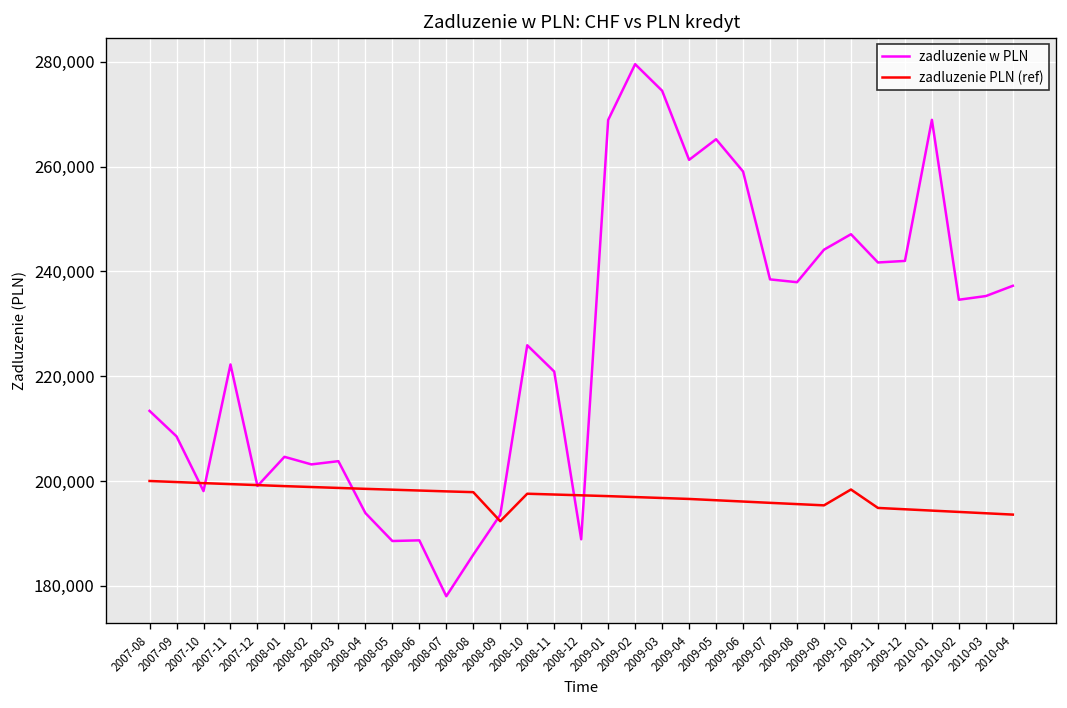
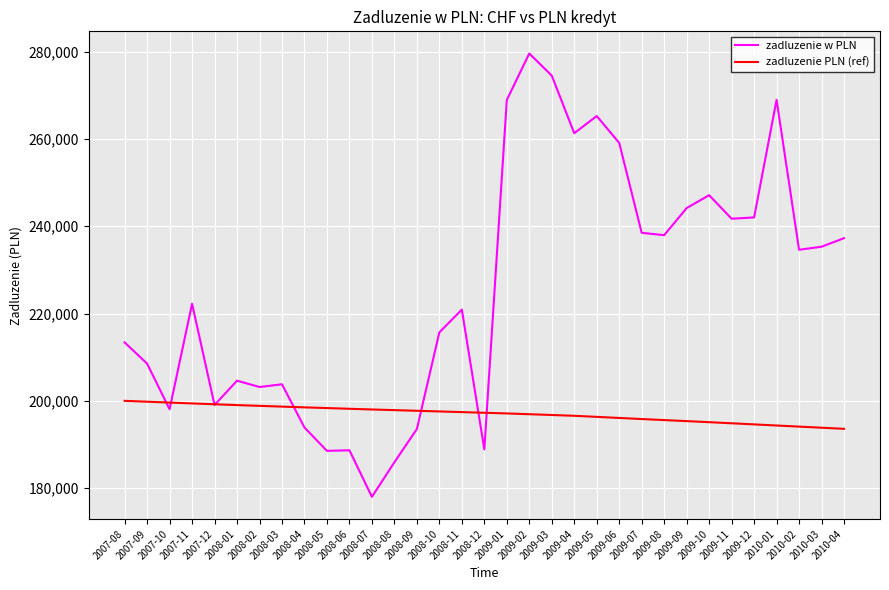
  {
    "zadluzenie w PLN": {
      "2007-08": "213,000",
      "2007-09": "209,000",
      "2007-10": "198,000",
      "2007-11": "222,000",
      "2008-01": "205,000",
      "2008-02": "203,000",
      "2008-03": "204,000",
      "2008-04": "194,000",
      "2008-05": "189,000",
      "2008-06": "189,000",
      "2008-07": "178,000",
      "2008-08": "186,000",
      "2008-09": "194,000",
-     "2008-10": "226,000",
+     "2008-10": "216,000",
      "2008-11": "221,000",
      "2008-12": "189,000",
      "2009-01": "269,000",
      "2009-02": "280,000",
      "2009-03": "274,000",
      "2009-04": "261,000",
      "2009-05": "265,000",
      "2009-06": "259,000",
      "2009-07": "238,000",
      "2009-08": "238,000",
      "2009-09": "244,000",
      "2009-10": "247,000",
      "2009-11": "242,000",
      "2009-12": "242,000",
      "2010-01": "269,000",
      "2010-02": "235,000",
      "2010-03": "235,000",
      "2010-04": "237,000"
    },
    "zadluzenie PLN (ref)": {
      "2007-08": "200,000",
      "2007-09": "200,000",
      "2007-10": "200,000",
      "2007-11": "199,000",
      "2008-01": "199,000",
      "2008-02": "199,000",
      "2008-03": "199,000",
      "2008-04": "199,000",
      "2008-05": "198,000",
      "2008-06": "198,000",
      "2008-07": "198,000",
      "2008-08": "198,000",
-     "2008-09": "192,000",
+     "2008-09": "198,000",
      "2008-10": "198,000",
      "2008-11": "197,000",
      "2008-12": "197,000",
      "2009-01": "197,000",
      "2009-02": "197,000",
      "2009-03": "197,000",
      "2009-04": "197,000",
      "2009-05": "196,000",
      "2009-06": "196,000",
      "2009-07": "196,000",
      "2009-08": "196,000",
      "2009-09": "195,000",
-     "2009-10": "198,000",
+     "2009-10": "195,000",
      "2009-11": "195,000",
      "2009-12": "195,000",
      "2010-01": "194,000",
      "2010-02": "194,000",
      "2010-03": "194,000",
      "2010-04": "194,000"
    }
  }
